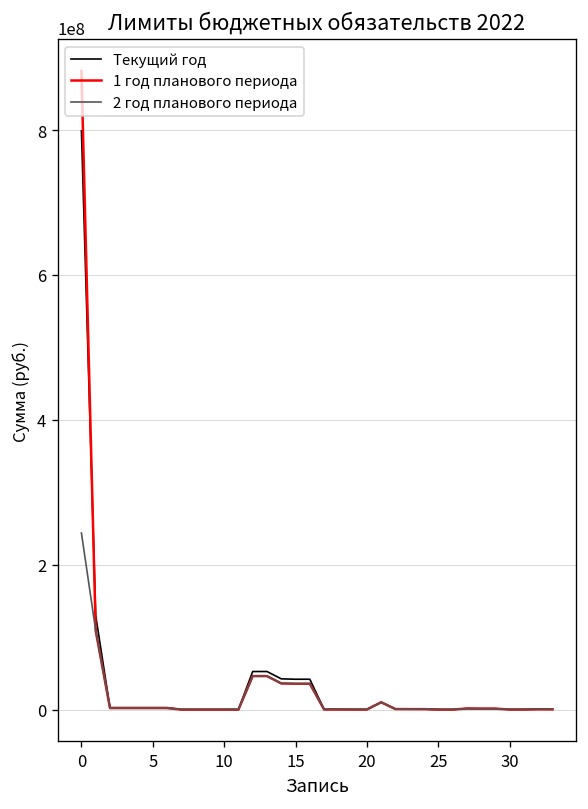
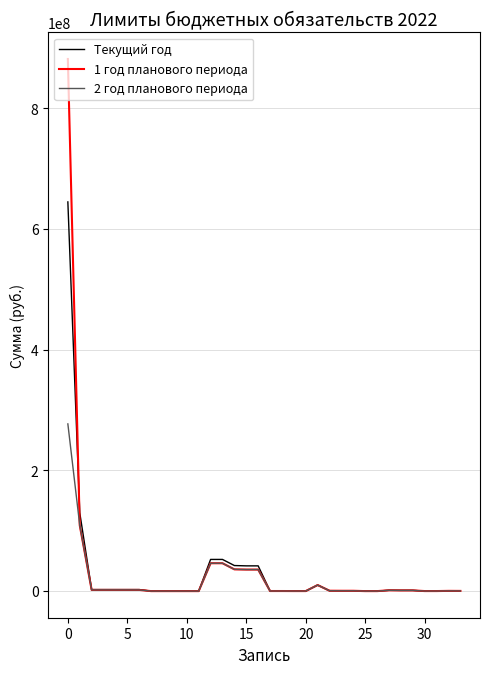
  {
    "Текущий год": {
-     "0": 800000000,
+     "0": 650000000,
      "15": 40000000
    },
    "2 год планового периода": {
-     "0": 240000000
+     "0": 280000000
    }
  }
